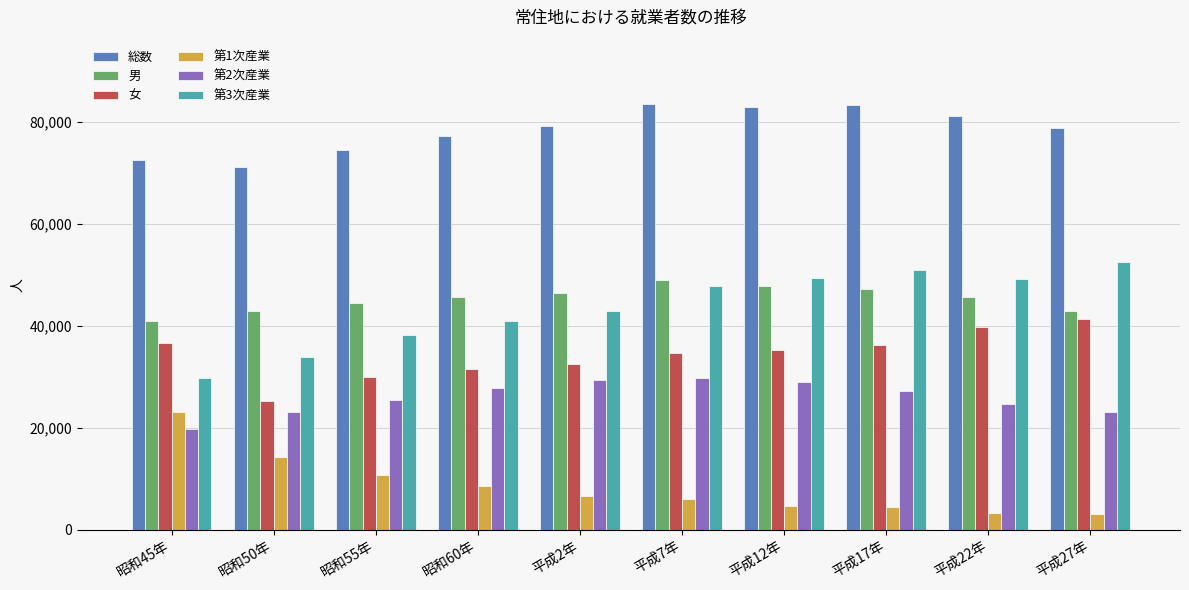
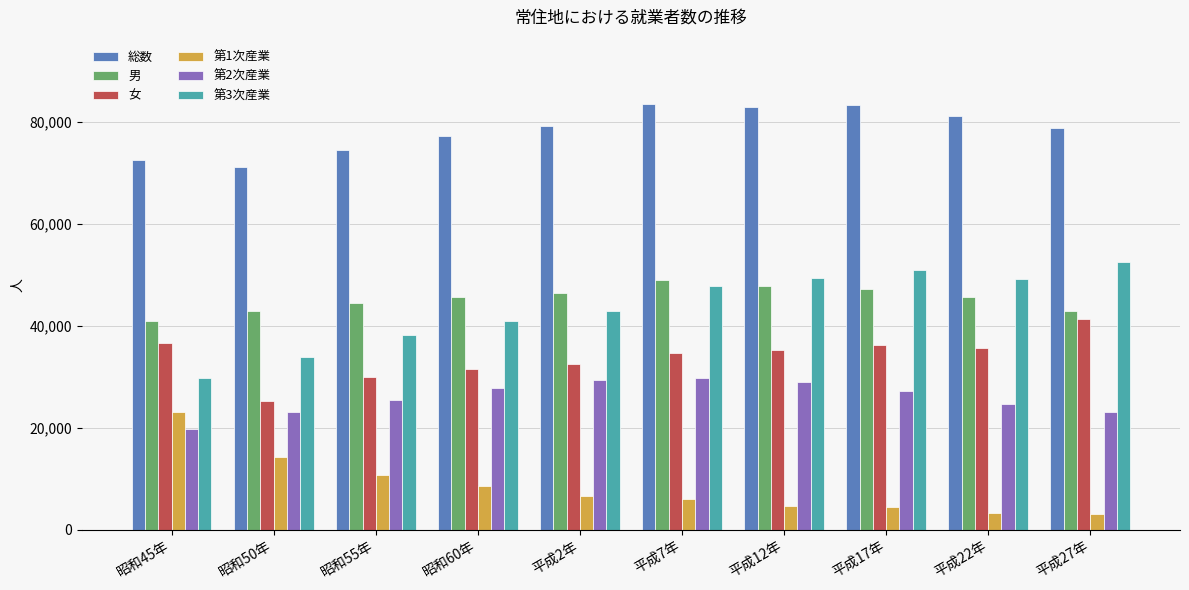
  {
    "男": {
      "昭和45年": "41,000",
      "昭和50年": "43,000",
      "昭和55年": "44,000",
      "昭和60年": "46,000",
      "平成2年": "47,000",
      "平成7年": "49,000",
      "平成12年": "48,000",
      "平成17年": "47,000",
      "平成22年": "46,000",
      "平成27年": "43,000"
    },
    "女": {
      "昭和45年": "37,000",
      "昭和50年": "25,000",
      "昭和55年": "30,000",
      "昭和60年": "32,000",
      "平成2年": "33,000",
      "平成7年": "35,000",
      "平成12年": "35,000",
      "平成17年": "36,000",
-     "平成22年": "40,000",
+     "平成22年": "36,000",
      "平成27年": "41,000"
    },
    "第1次産業": {
      "昭和45年": "23,000",
      "昭和50年": "14,000",
      "昭和55年": "11,000",
      "昭和60年": "9,000",
      "平成2年": "7,000",
      "平成7年": "6,000",
      "平成12年": "5,000",
      "平成17年": "4,000",
      "平成22年": "3,000",
      "平成27年": "3,000"
    }
  }
